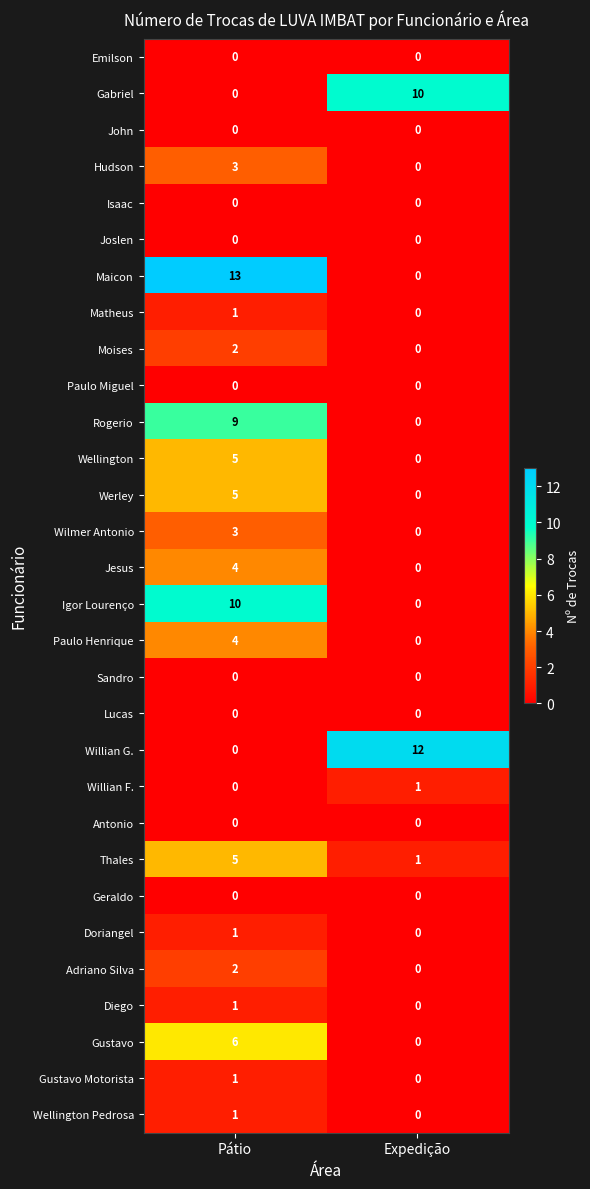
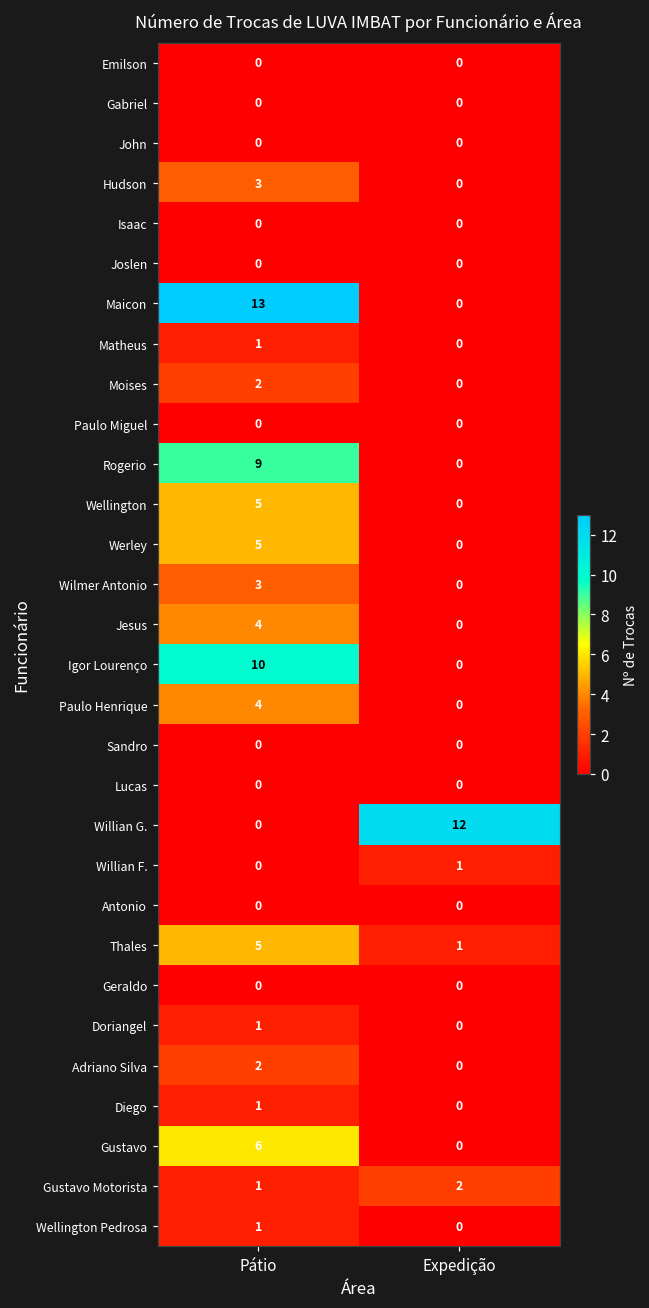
  {
    "Emilson": {
      "Pátio": 0,
      "Expedição": 0
    },
    "Gabriel": {
      "Pátio": 0,
-     "Expedição": 10
+     "Expedição": 0
    },
    "John": {
      "Pátio": 0,
      "Expedição": 0
    },
    "Hudson": {
      "Pátio": 3,
      "Expedição": 0
    },
    "Isaac": {
      "Pátio": 0,
      "Expedição": 0
    },
    "Joslen": {
      "Pátio": 0,
      "Expedição": 0
    },
    "Maicon": {
      "Pátio": 13,
      "Expedição": 0
    },
    "Matheus": {
      "Pátio": 1,
      "Expedição": 0
    },
    "Moises": {
      "Pátio": 2,
      "Expedição": 0
    },
    "Paulo Miguel": {
      "Pátio": 0,
      "Expedição": 0
    },
    "Rogerio": {
      "Pátio": 9,
      "Expedição": 0
    },
    "Wellington": {
      "Pátio": 5,
      "Expedição": 0
    },
    "Werley": {
      "Pátio": 5,
      "Expedição": 0
    },
    "Wilmer Antonio": {
      "Pátio": 3,
      "Expedição": 0
    },
    "Jesus": {
      "Pátio": 4,
      "Expedição": 0
    },
    "Igor Lourenço": {
      "Pátio": 10,
      "Expedição": 0
    },
    "Paulo Henrique": {
      "Pátio": 4,
      "Expedição": 0
    },
    "Sandro": {
      "Pátio": 0,
      "Expedição": 0
    },
    "Lucas": {
      "Pátio": 0,
      "Expedição": 0
    },
    "Willian G.": {
      "Pátio": 0,
      "Expedição": 12
    },
    "Willian F.": {
      "Pátio": 0,
      "Expedição": 1
    },
    "Antonio": {
      "Pátio": 0,
      "Expedição": 0
    },
    "Thales": {
      "Pátio": 5,
      "Expedição": 1
    },
    "Geraldo": {
      "Pátio": 0,
      "Expedição": 0
    },
    "Doriangel": {
      "Pátio": 1,
      "Expedição": 0
    },
    "Adriano Silva": {
      "Pátio": 2,
      "Expedição": 0
    },
    "Diego": {
      "Pátio": 1,
      "Expedição": 0
    },
    "Gustavo": {
      "Pátio": 6,
      "Expedição": 0
    },
    "Gustavo Motorista": {
      "Pátio": 1,
-     "Expedição": 0
+     "Expedição": 2
    },
    "Wellington Pedrosa": {
      "Pátio": 1,
      "Expedição": 0
    }
  }
